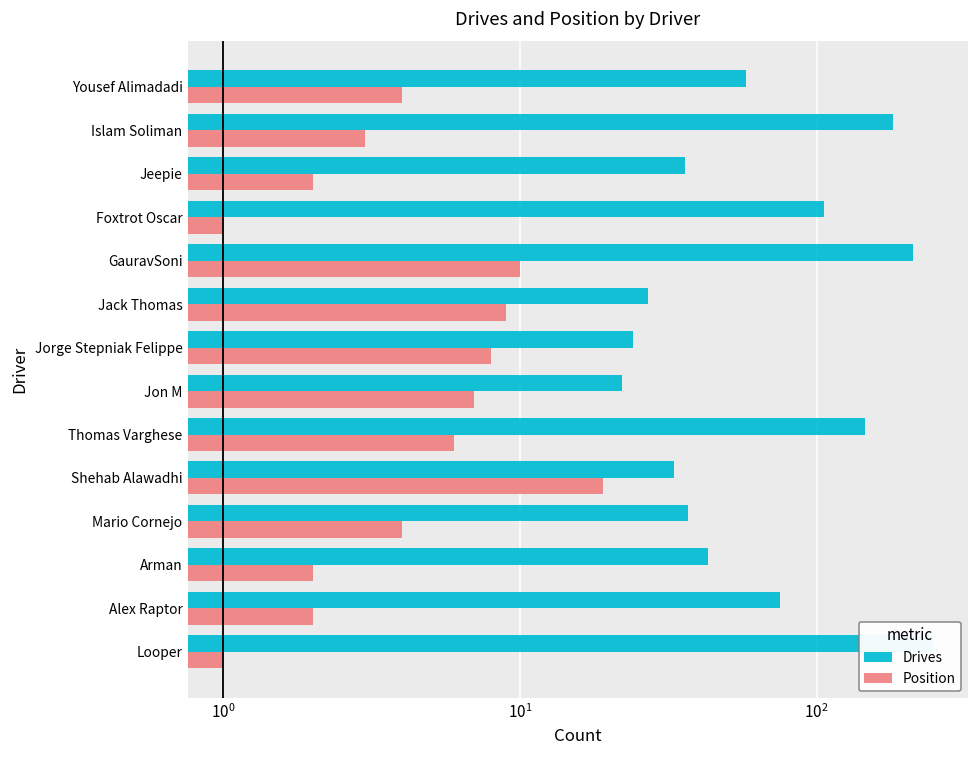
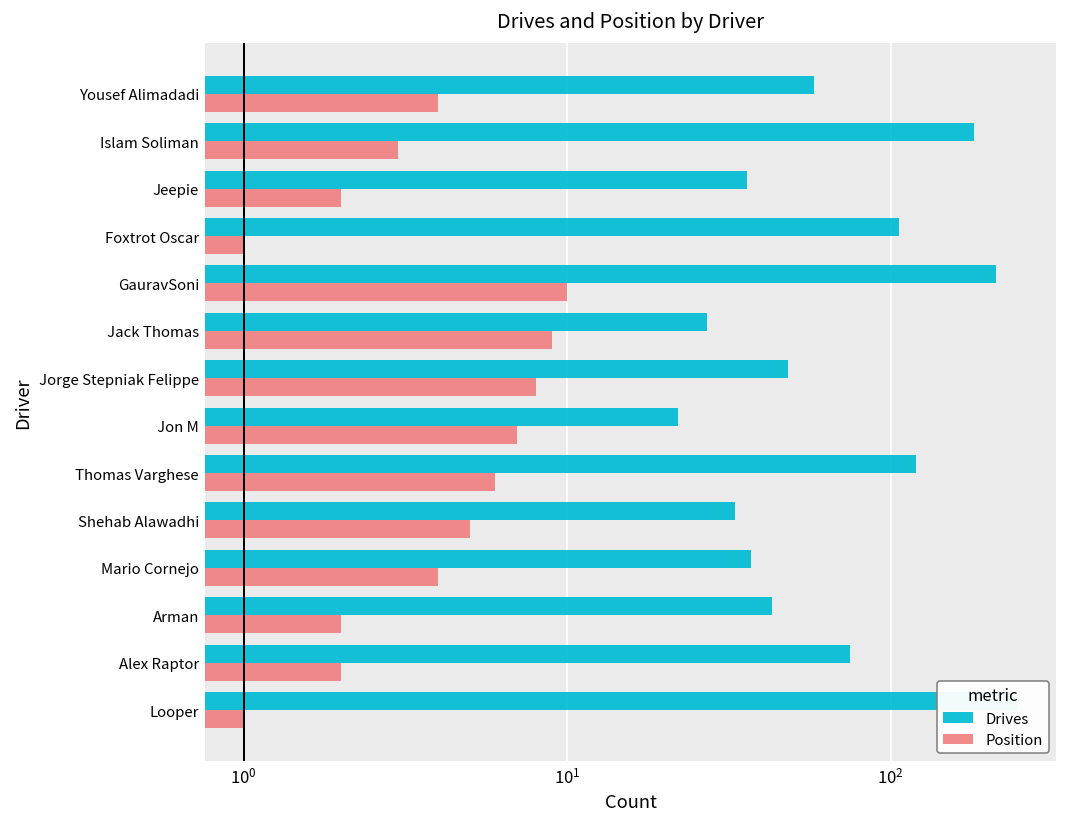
  {
    "Drives": {
      "Yousef Alimadadi": 58,
      "Islam Soliman": 180,
      "Jeepie": 36,
      "Foxtrot Oscar": 106,
      "GauravSoni": 210,
      "Jack Thomas": 27,
-     "Jorge Stepniak Felippe": 24,
+     "Jorge Stepniak Felippe": 48,
      "Jon M": 22,
-     "Thomas Varghese": 150,
+     "Thomas Varghese": 120,
      "Shehab Alawadhi": 33,
      "Mario Cornejo": 37,
      "Arman": 43,
      "Alex Raptor": 75
    },
    "Position": {
      "Yousef Alimadadi": 4,
      "Islam Soliman": 3,
      "Jeepie": 2,
      "Foxtrot Oscar": 1,
      "GauravSoni": 10,
      "Jack Thomas": 9,
      "Jorge Stepniak Felippe": 8,
      "Jon M": 7,
      "Thomas Varghese": 6,
-     "Shehab Alawadhi": 19,
+     "Shehab Alawadhi": 5,
      "Mario Cornejo": 4,
      "Arman": 2,
      "Alex Raptor": 2,
      "Looper": 1
    }
  }
